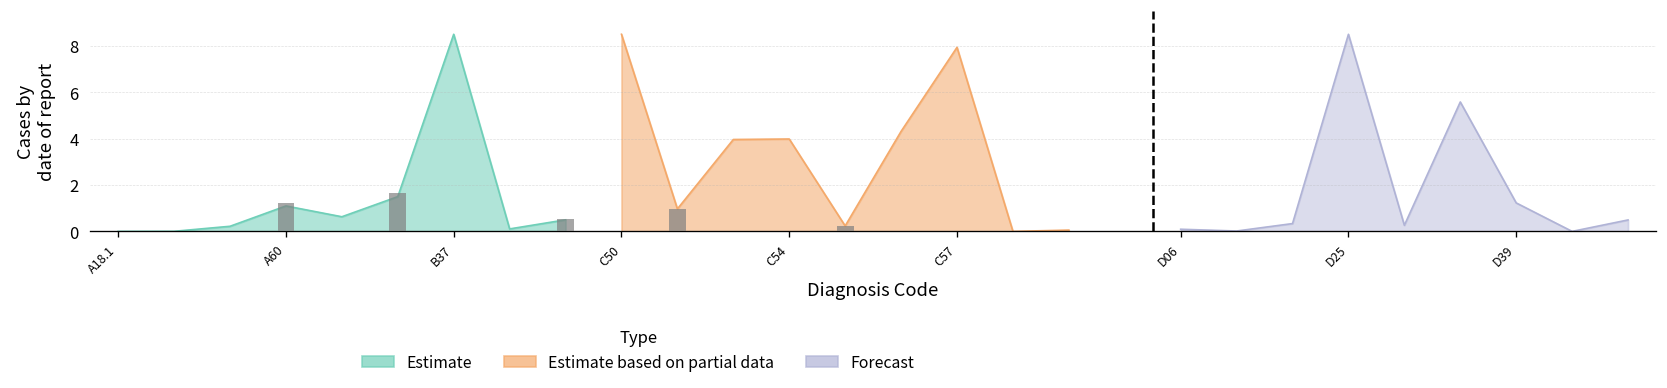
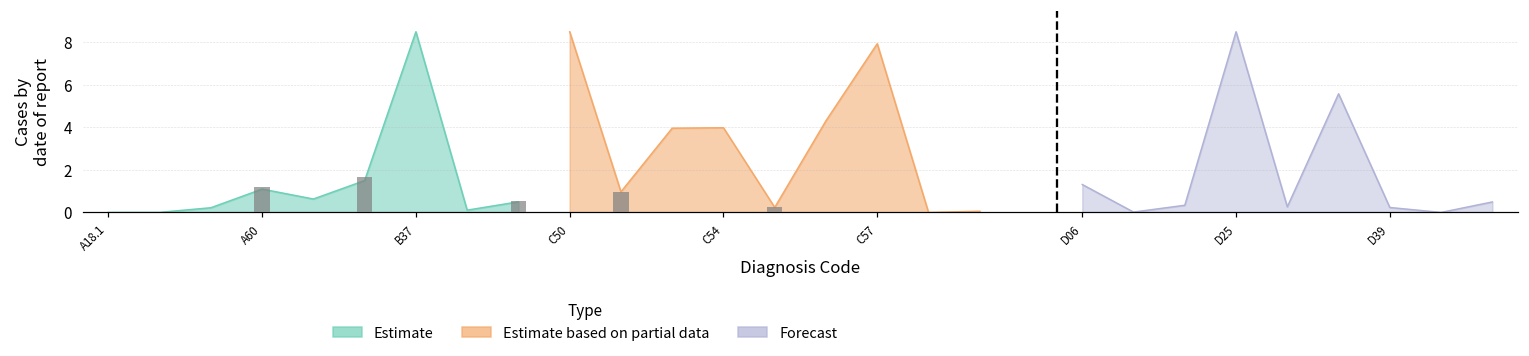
  {
    "Estimate": {
      "A18.1": 0.0,
      "A60": 1.1,
      "B37": 8.5
    },
    "Estimate based on partial data": {
      "C50": 8.5,
      "C54": 4.0,
      "C57": 7.9
    },
    "Forecast": {
-     "D06": 0.1,
+     "D06": 1.3,
      "D25": 8.5,
-     "D39": 1.2
+     "D39": 0.2
    }
  }
